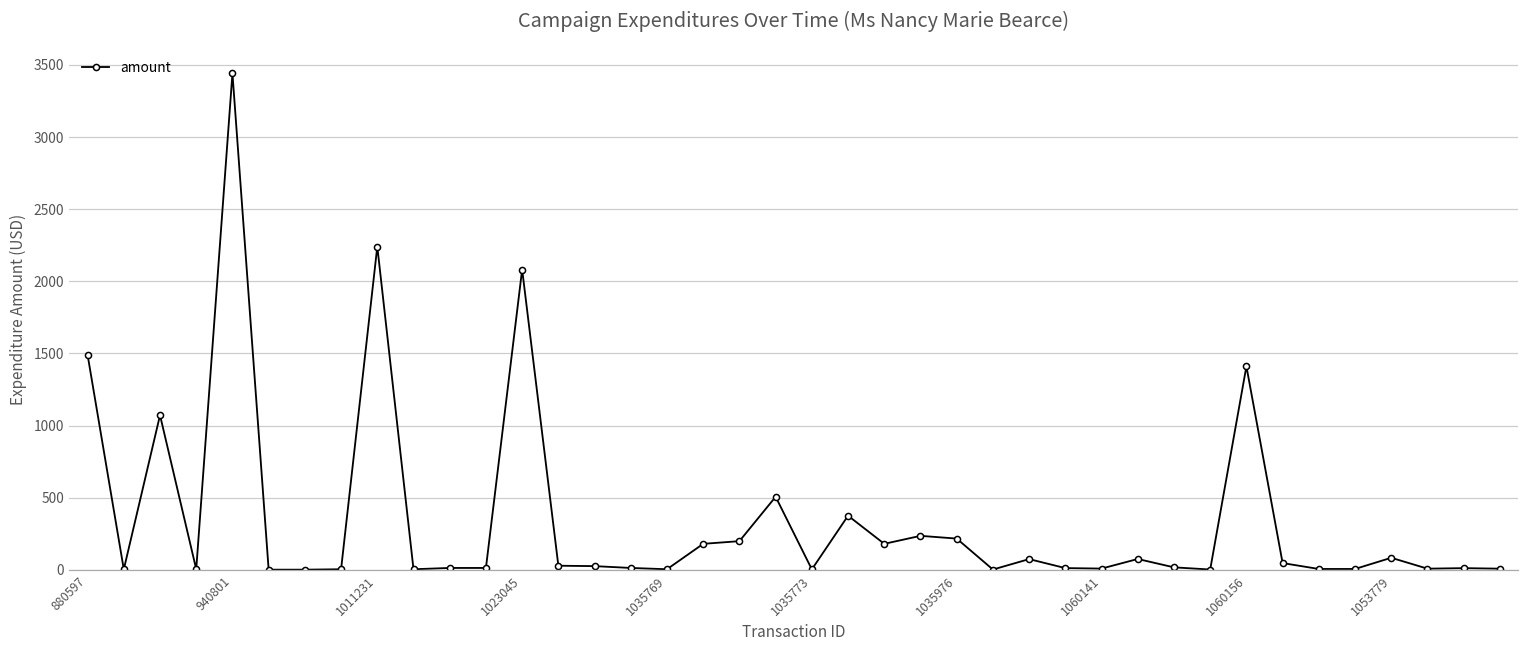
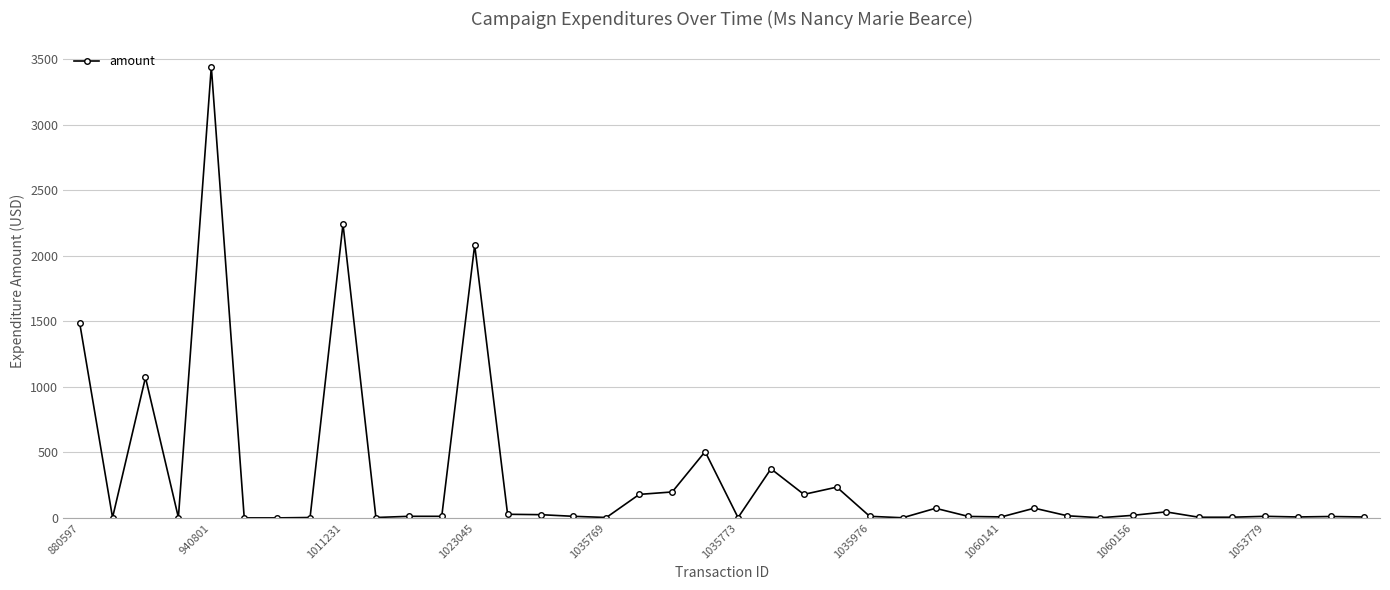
  {
    "880597": 1490,
    "940801": 3440,
    "1011231": 2240,
    "1023045": 2080,
    "1035769": 0,
    "1035773": 0,
-   "1035976": 220,
+   "1035976": 10,
    "1060141": 10,
-   "1060156": 1410,
-   "1053779": 80
+   "1060156": 20,
+   "1053779": 10
  }
